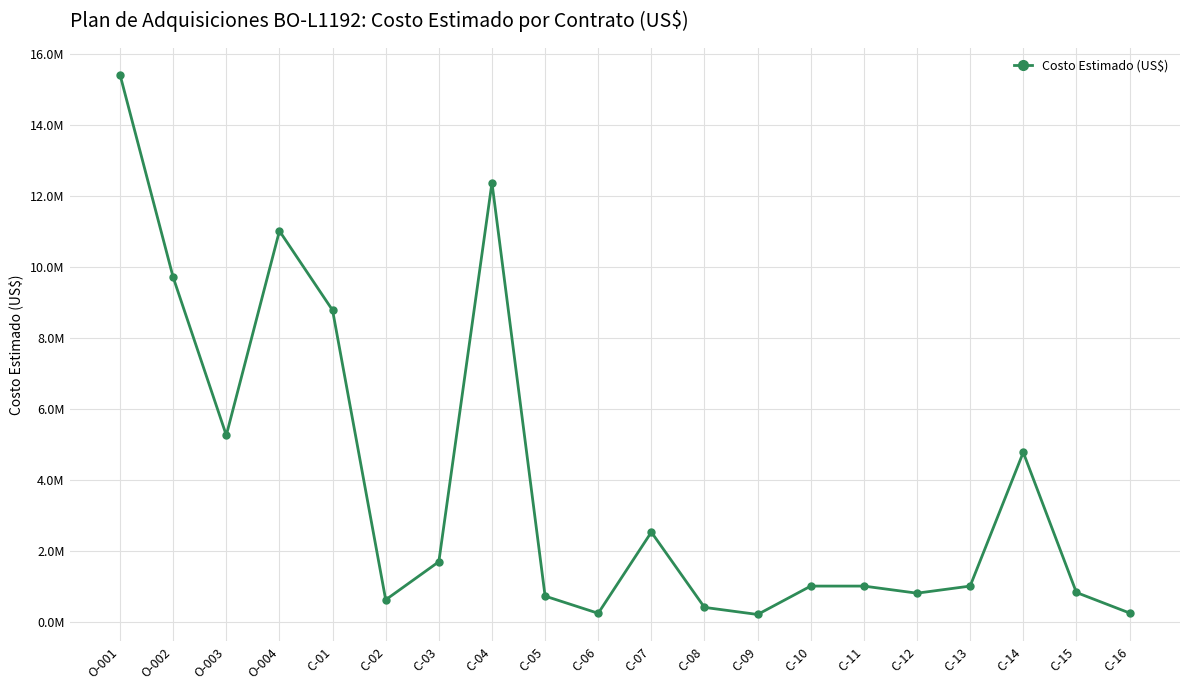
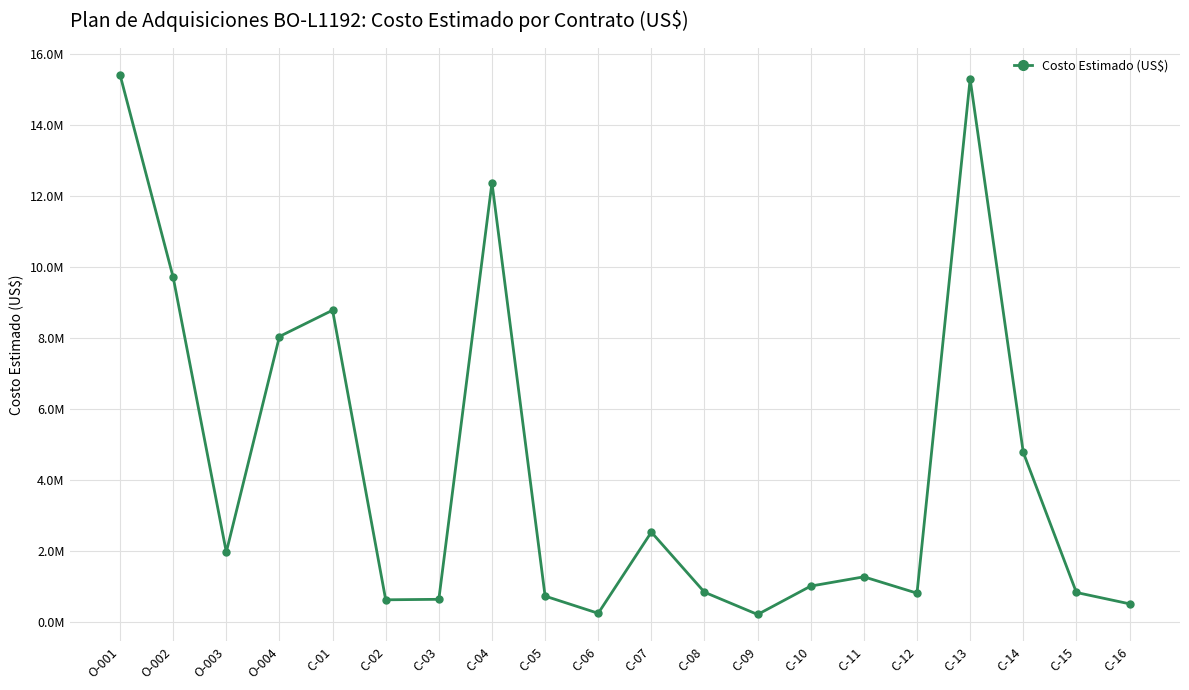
  {
    "O-001": 15400000,
    "O-002": 9700000,
-   "O-003": 5200000,
-   "O-004": 11000000,
+   "O-003": 2000000,
+   "O-004": 8000000,
    "C-01": 8800000,
    "C-02": 600000,
-   "C-03": 1700000,
+   "C-03": 600000,
    "C-04": 12400000,
    "C-05": 700000,
    "C-06": 200000,
    "C-07": 2500000,
-   "C-08": 400000,
+   "C-08": 800000,
    "C-09": 200000,
    "C-10": 1000000,
-   "C-11": 1000000,
+   "C-11": 1300000,
    "C-12": 800000,
-   "C-13": 1000000,
+   "C-13": 15300000,
    "C-14": 4800000,
    "C-15": 800000,
-   "C-16": 200000
+   "C-16": 500000
  }
